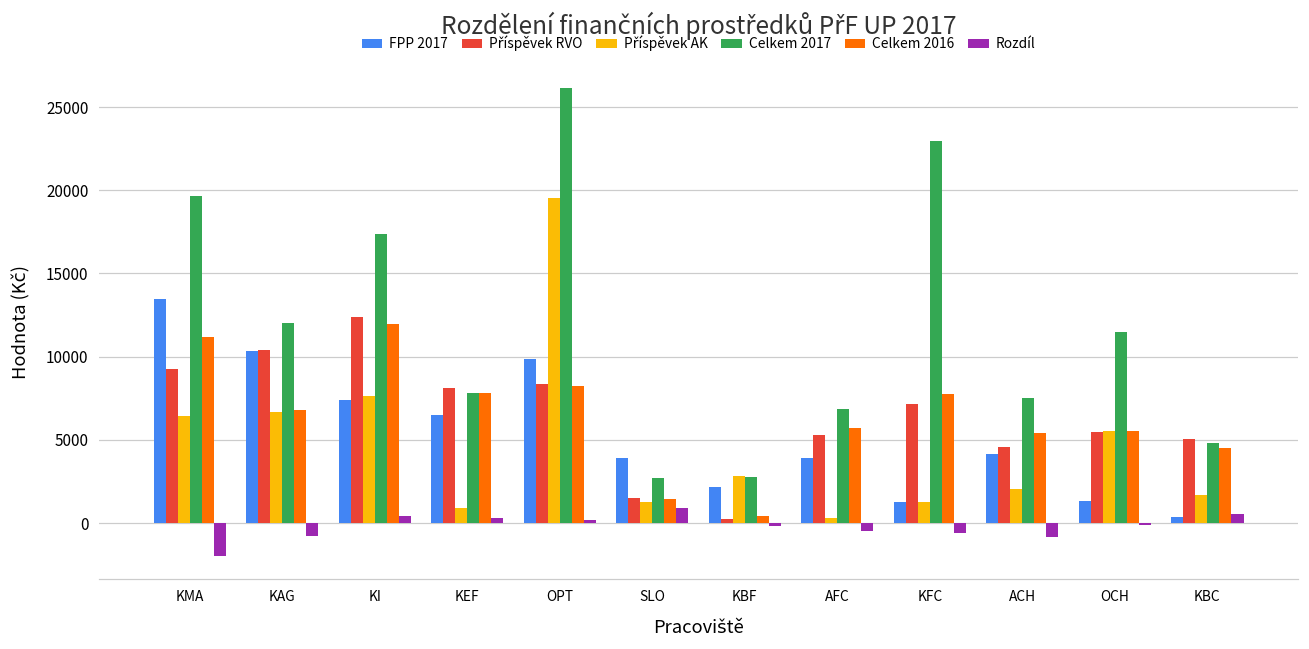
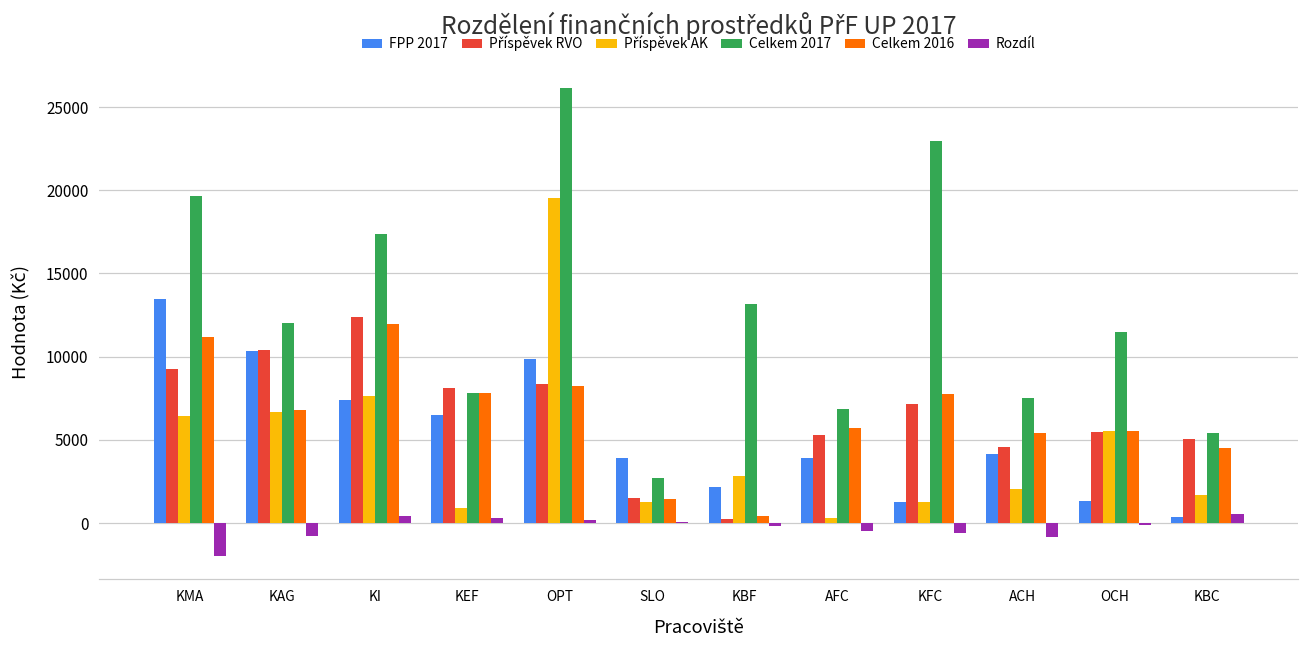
  {
    "FPP 2017": {
      "KMA": 13500,
      "KAG": 10300,
      "KI": 7400,
      "KEF": 6500,
      "OPT": 9900,
      "SLO": 3900,
      "KBF": 2200,
      "AFC": 3900,
      "KFC": 1200,
      "ACH": 4200,
      "OCH": 1300,
      "KBC": 400
    },
    "Příspěvek RVO": {
      "KMA": 9200,
      "KAG": 10400,
      "KI": 12400,
      "KEF": 8100,
      "OPT": 8400,
      "SLO": 1500,
      "KBF": 200,
      "AFC": 5300,
      "KFC": 7200,
      "ACH": 4600,
      "OCH": 5500,
      "KBC": 5100
    },
    "Příspěvek AK": {
      "KMA": 6400,
      "KAG": 6700,
      "KI": 7700,
      "KEF": 900,
      "OPT": 19500,
      "SLO": 1200,
      "KBF": 2900,
      "AFC": 300,
      "KFC": 1300,
      "ACH": 2100,
      "OCH": 5500,
      "KBC": 1700
    },
    "Celkem 2017": {
      "KMA": 19600,
      "KAG": 12000,
      "KI": 17400,
      "KEF": 7800,
      "OPT": 26200,
      "SLO": 2700,
-     "KBF": 2800,
+     "KBF": 13100,
      "AFC": 6900,
      "KFC": 23000,
      "ACH": 7500,
      "OCH": 11500,
-     "KBC": 4800
+     "KBC": 5400
    },
    "Celkem 2016": {
      "KMA": 11200,
      "KAG": 6800,
      "KI": 11900,
      "KEF": 7800,
      "OPT": 8200,
      "SLO": 1400,
      "KBF": 400,
      "AFC": 5700,
      "KFC": 7700,
      "ACH": 5400,
      "OCH": 5600,
      "KBC": 4500
    },
    "Rozdíl": {
      "KMA": -2000,
      "KAG": -800,
      "KI": 400,
      "KEF": 300,
      "OPT": 200,
-     "SLO": 900,
+     "SLO": 0,
      "KBF": -200,
      "AFC": -500,
      "KFC": -600,
      "ACH": -800,
      "KBC": 600
    }
  }
